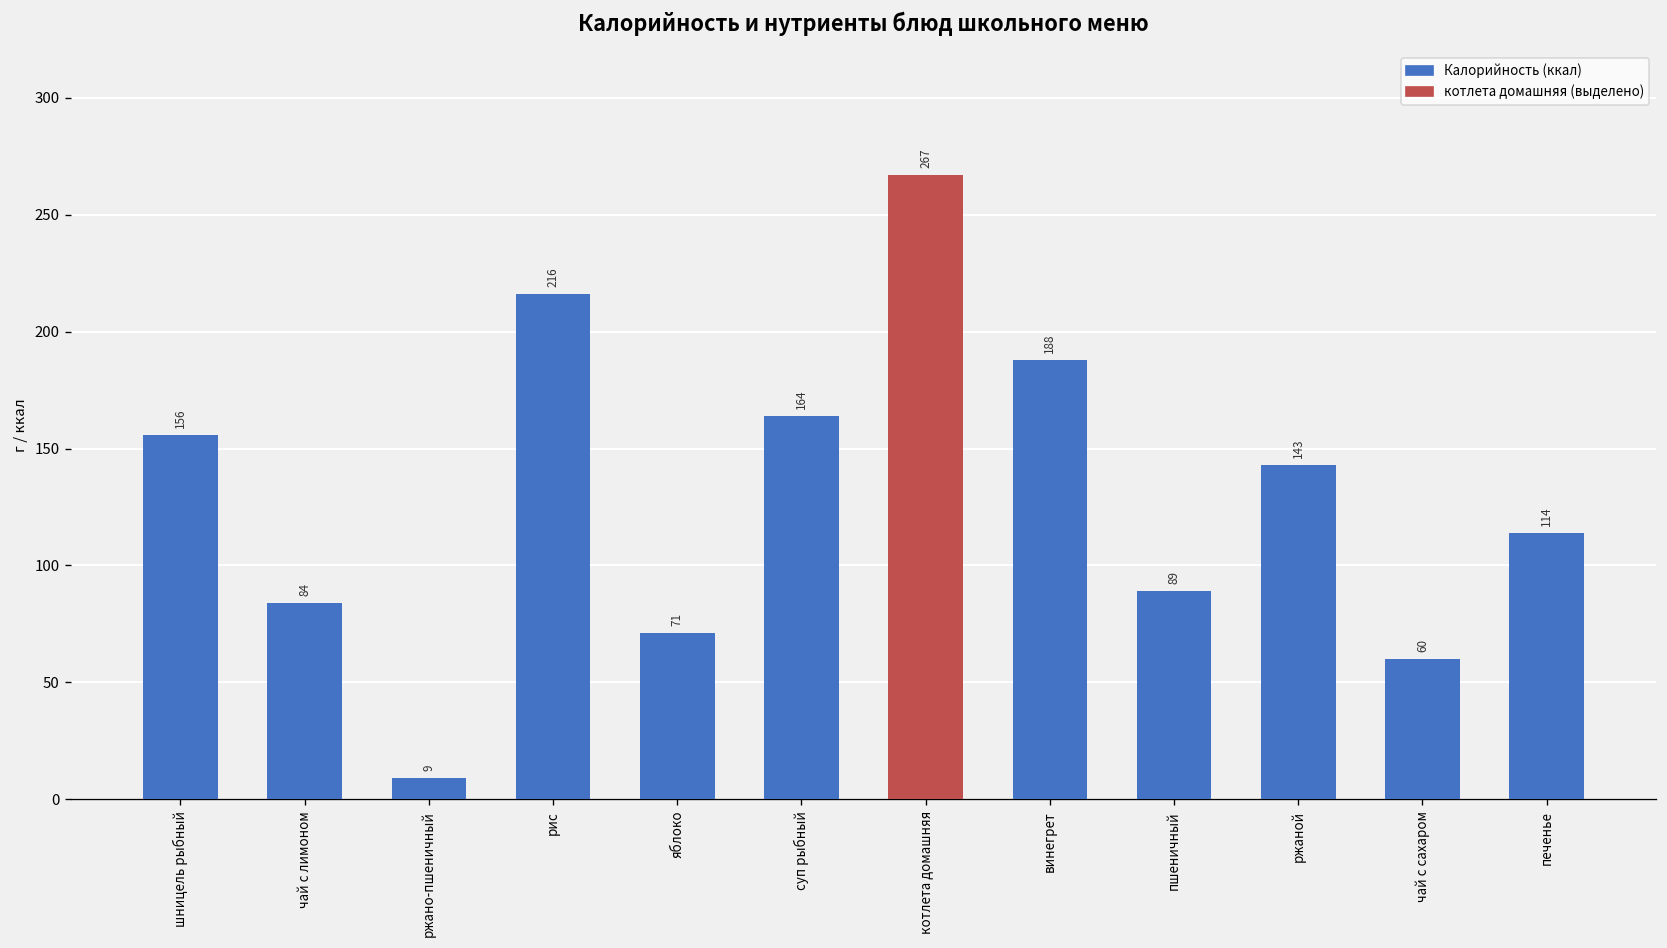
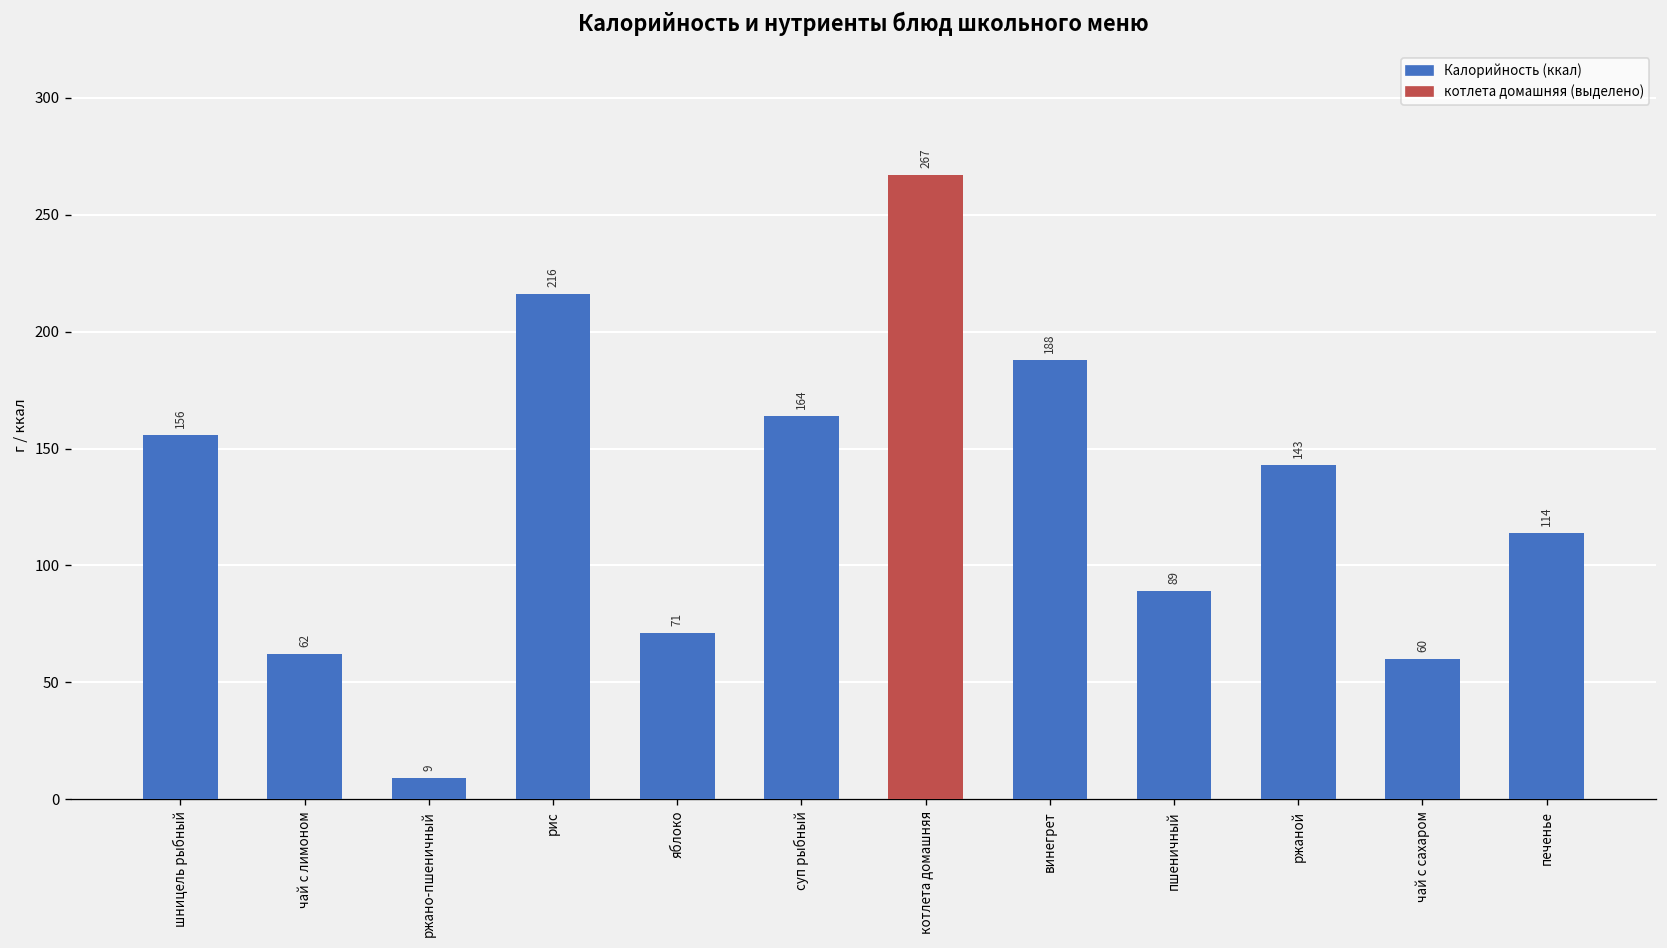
  {
    "шницель рыбный": 156,
-   "чай с лимоном": 84,
+   "чай с лимоном": 62,
    "ржано-пшеничный": 9,
    "рис": 216,
    "яблоко": 71,
    "суп рыбный": 164,
    "котлета домашняя": 267,
    "винегрет": 188,
    "пшеничный": 89,
    "ржаной": 143,
    "чай с сахаром": 60,
    "печенье": 114
  }
